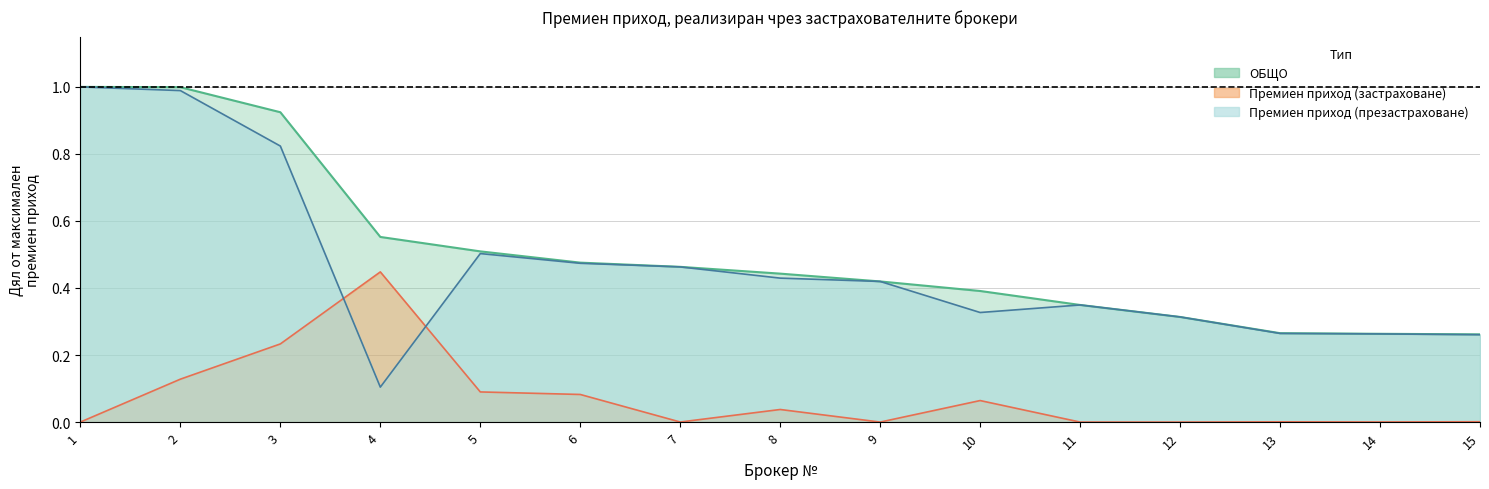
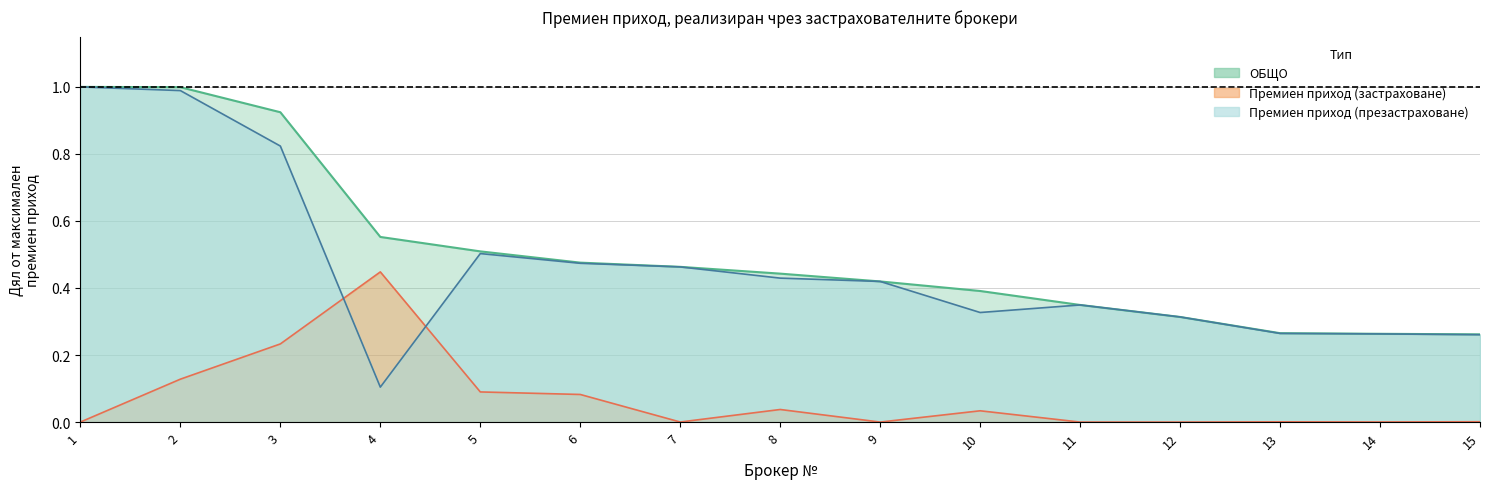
  {
    "Премиен приход (застраховане)": {
      "1": 0.00,
      "2": 0.13,
      "3": 0.23,
      "4": 0.45,
      "5": 0.09,
      "6": 0.08,
      "7": 0.00,
      "8": 0.04,
      "9": 0.00,
-     "10": 0.06,
+     "10": 0.03,
      "11": 0.00,
      "12": 0.00,
      "13": 0.00,
      "14": 0.00,
      "15": 0.00
    }
  }
